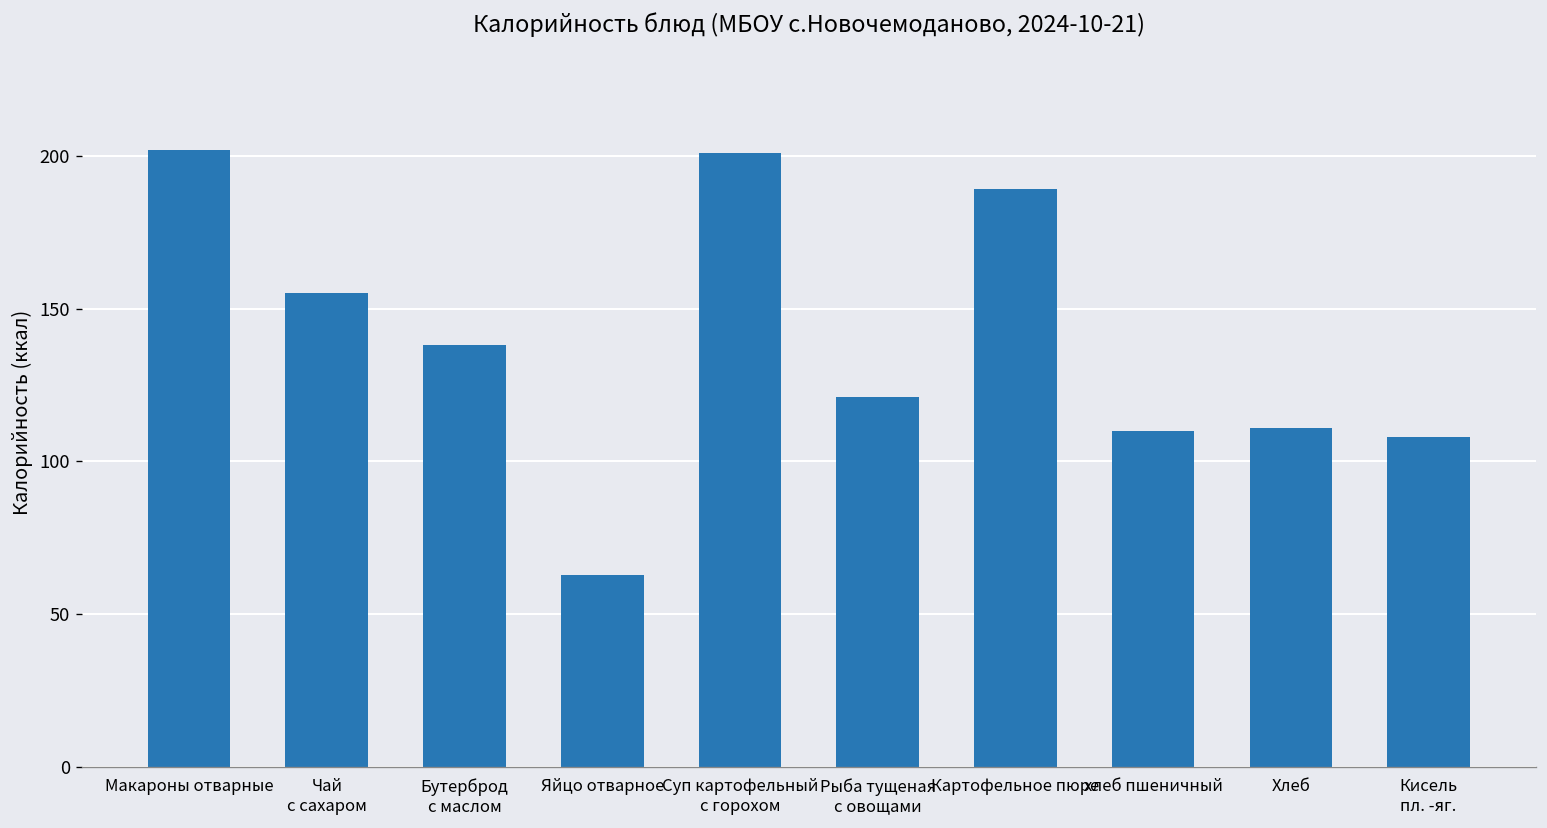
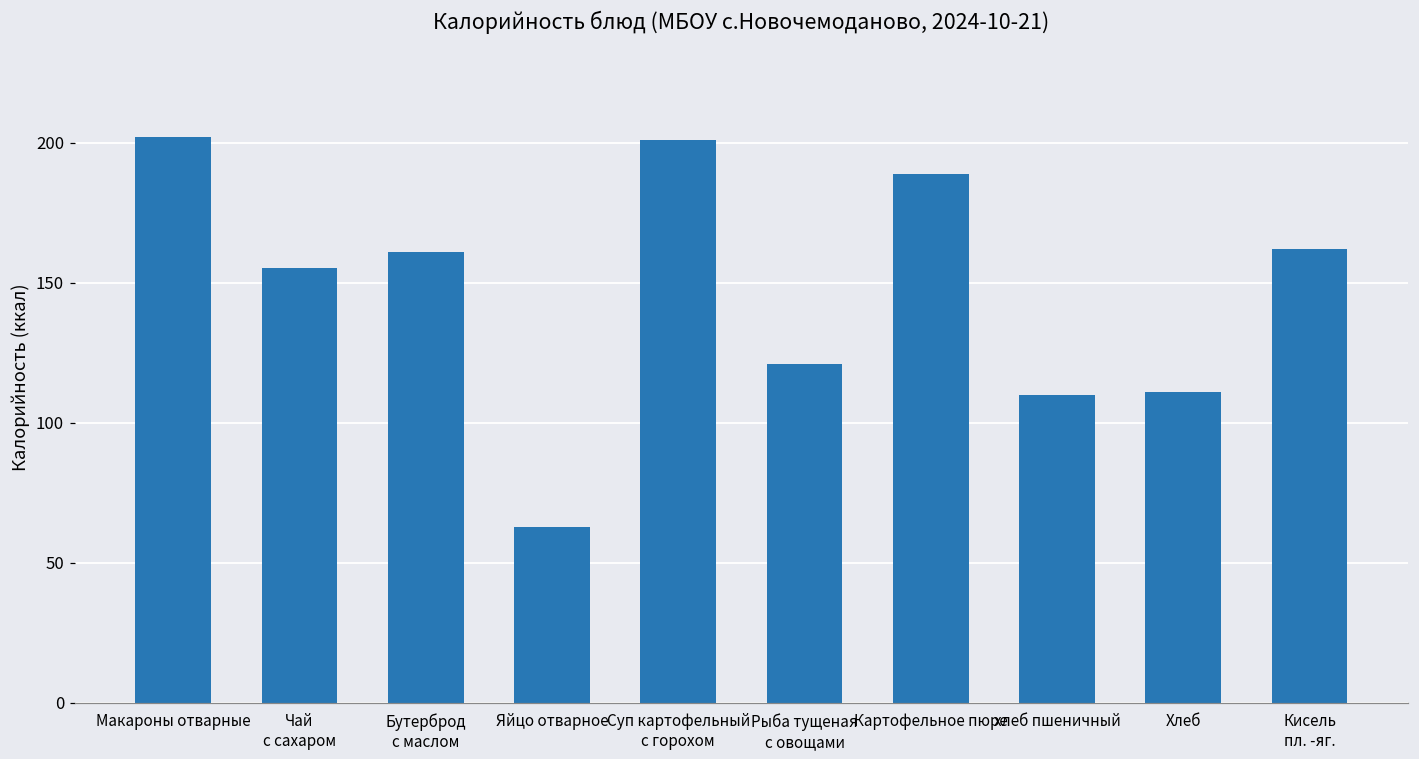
  {
    "Макароны отварные": 202,
    "Чай с сахаром": 155,
-   "Бутерброд с маслом": 138,
+   "Бутерброд с маслом": 161,
    "Яйцо отварное": 63,
    "Суп картофельный с горохом": 201,
    "Рыба тущеная с овощами": 121,
    "Картофельное пюре": 189,
    "хлеб пшеничный": 110,
    "Хлеб": 111,
-   "Кисель пл. -яг.": 108
+   "Кисель пл. -яг.": 162
  }
